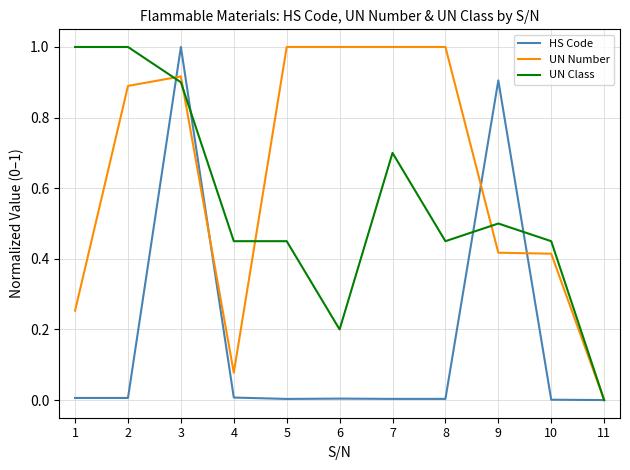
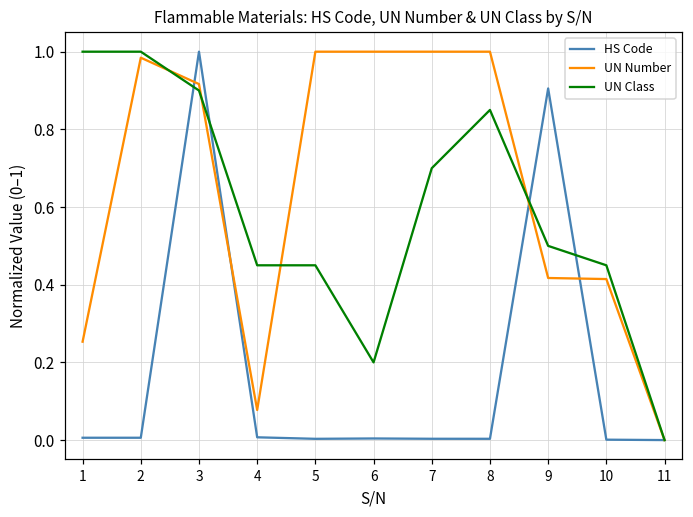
  {
    "HS Code": {
      "1": 0.01,
      "2": 0.01,
      "3": 1.00,
      "4": 0.01,
      "5": 0.00,
      "6": 0.00,
      "7": 0.00,
      "8": 0.00,
      "9": 0.91,
      "10": 0.00
    },
    "UN Number": {
      "1": 0.25,
-     "2": 0.89,
+     "2": 0.98,
      "3": 0.92,
      "4": 0.08,
      "5": 1.00,
      "6": 1.00,
      "7": 1.00,
      "8": 1.00,
      "9": 0.42,
      "10": 0.41
    },
    "UN Class": {
      "1": 1.00,
      "2": 1.00,
      "3": 0.90,
      "4": 0.45,
      "5": 0.45,
      "6": 0.20,
      "7": 0.70,
-     "8": 0.45,
+     "8": 0.85,
      "9": 0.50,
      "10": 0.45
    }
  }
